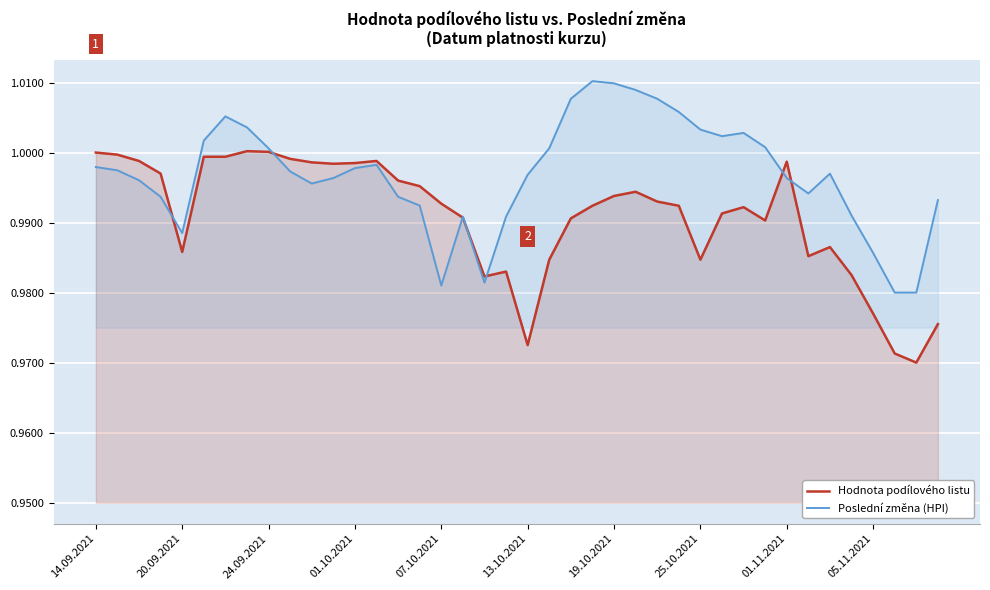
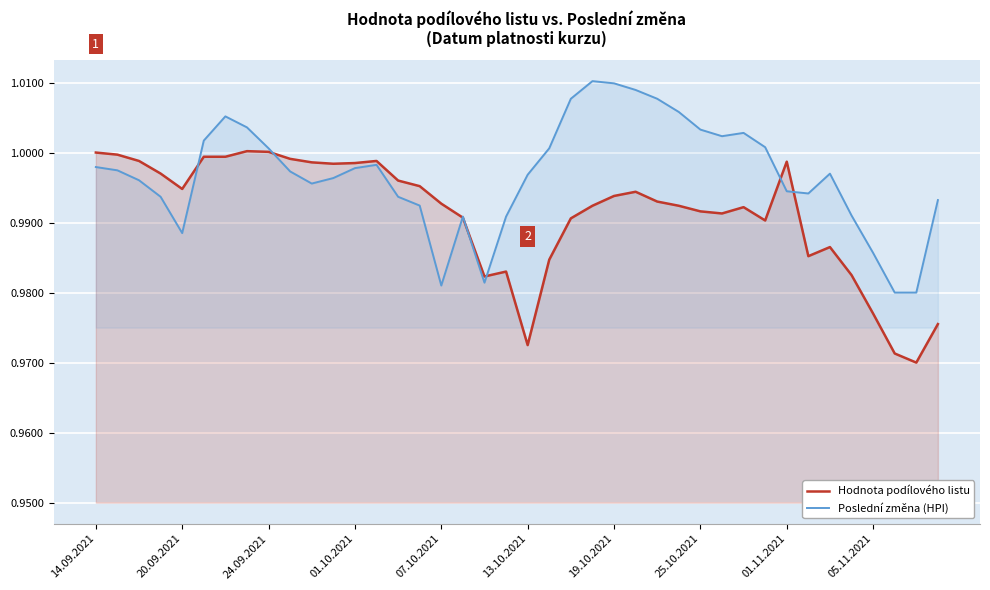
  {
    "Hodnota podílového listu": {
      "14.09.2021": 1.000,
-     "20.09.2021": 0.986,
+     "20.09.2021": 0.995,
      "24.09.2021": 1.000,
      "01.10.2021": 0.999,
      "07.10.2021": 0.993,
      "13.10.2021": 0.973,
      "19.10.2021": 0.994,
-     "25.10.2021": 0.985,
+     "25.10.2021": 0.992,
      "01.11.2021": 0.999,
      "05.11.2021": 0.977
    },
    "Poslední změna (HPI)": {
      "14.09.2021": 0.998,
      "20.09.2021": 0.988,
      "24.09.2021": 1.001,
      "01.10.2021": 0.998,
      "07.10.2021": 0.981,
      "13.10.2021": 0.997,
      "19.10.2021": 1.010,
      "25.10.2021": 1.003,
-     "01.11.2021": 0.996,
+     "01.11.2021": 0.994,
      "05.11.2021": 0.986
    }
  }
